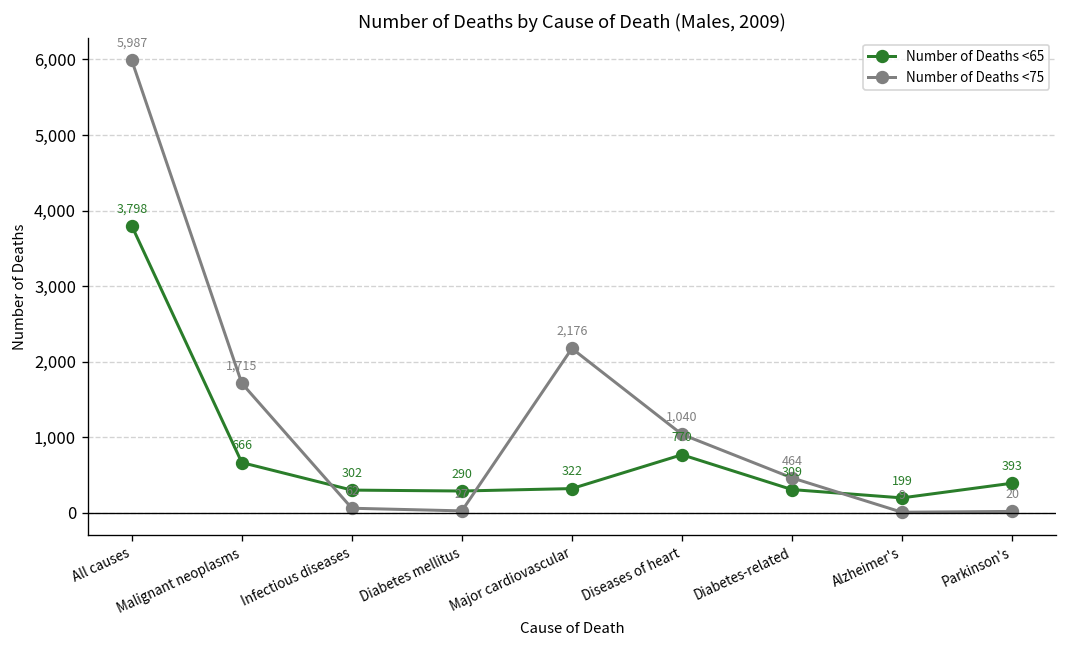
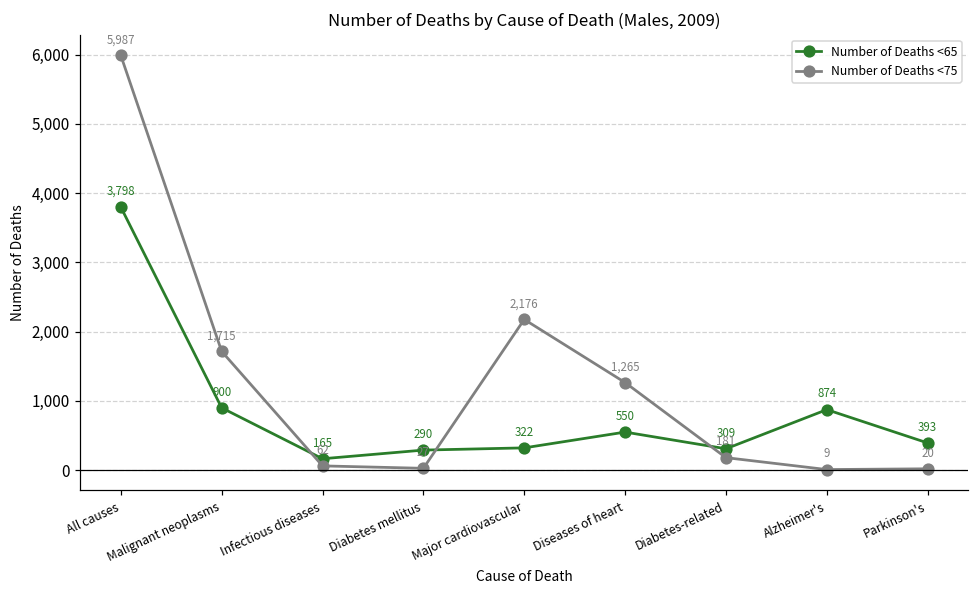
  {
    "Number of Deaths <65": {
      "All causes": "3,798",
-     "Malignant neoplasms": "666",
-     "Infectious diseases": "302",
+     "Malignant neoplasms": "900",
+     "Infectious diseases": "165",
      "Diabetes mellitus": "290",
      "Major cardiovascular": "322",
-     "Diseases of heart": "770",
-     "Alzheimer's": "199",
+     "Diseases of heart": "550",
+     "Alzheimer's": "874",
      "Parkinson's": "393"
    },
    "Number of Deaths <75": {
      "All causes": "5,987",
      "Malignant neoplasms": "1,715",
      "Major cardiovascular": "2,176",
-     "Diseases of heart": "1,040",
-     "Diabetes-related": "464",
+     "Diseases of heart": "1,265",
+     "Diabetes-related": "181",
      "Parkinson's": "20"
    }
  }
